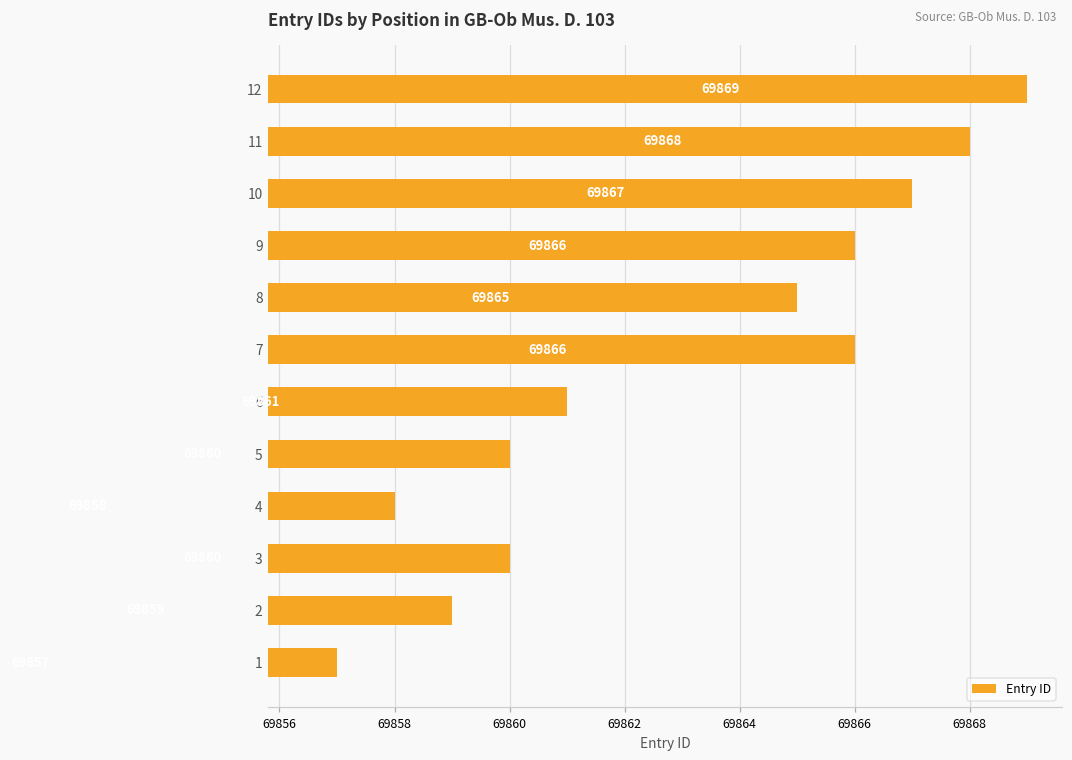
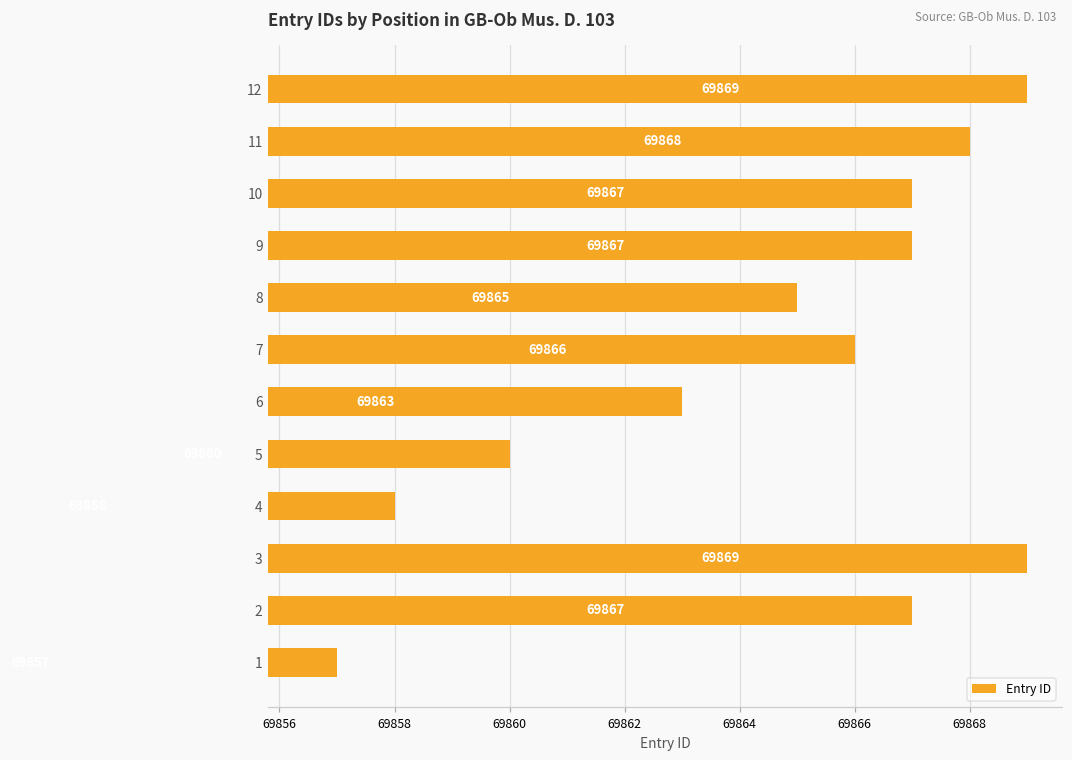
  {
    "12": 69869,
    "11": 69868,
    "10": 69867,
-   "9": 69866,
+   "9": 69867,
    "8": 69865,
    "7": 69866,
-   "6": 69861,
-   "3": 69860,
-   "2": 69859
+   "6": 69863,
+   "3": 69869,
+   "2": 69867
  }
